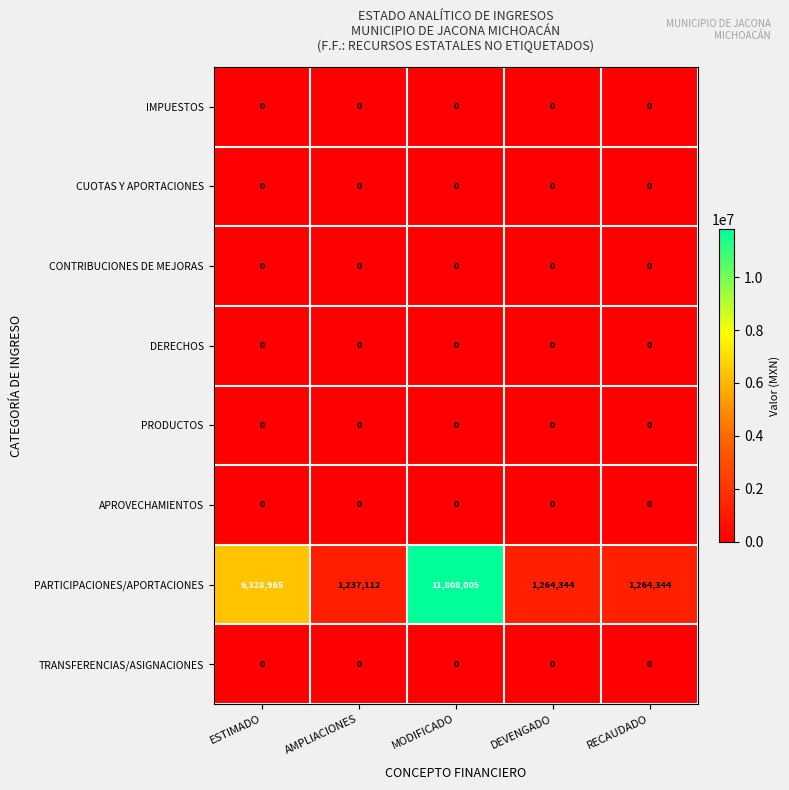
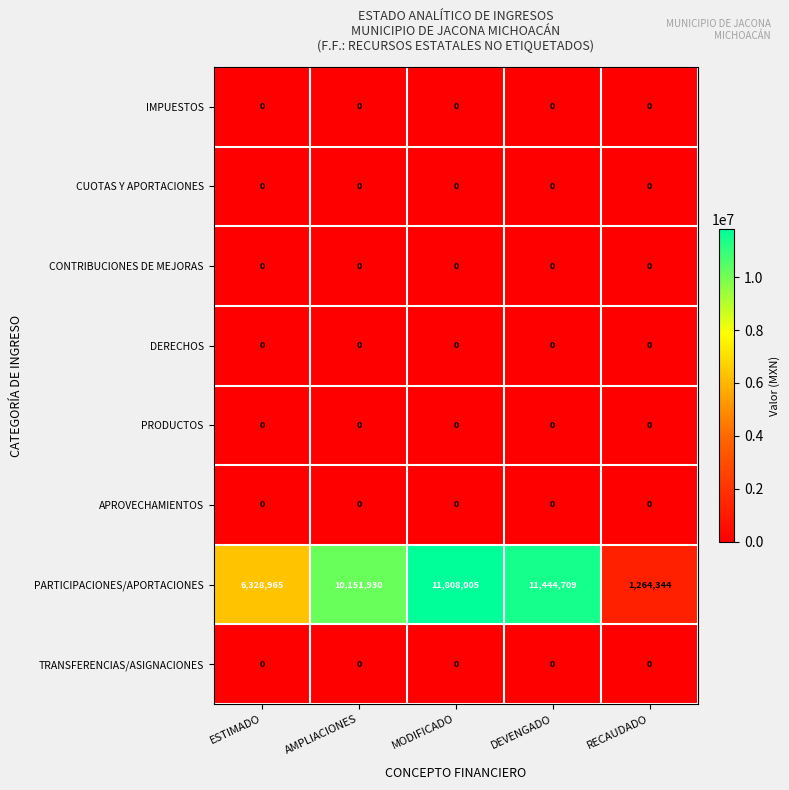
  {
    "IMPUESTOS": {
      "ESTIMADO": "0",
      "AMPLIACIONES": "0",
      "MODIFICADO": "0",
      "DEVENGADO": "0",
      "RECAUDADO": "0"
    },
    "CUOTAS Y APORTACIONES": {
      "ESTIMADO": "0",
      "AMPLIACIONES": "0",
      "MODIFICADO": "0",
      "DEVENGADO": "0",
      "RECAUDADO": "0"
    },
    "CONTRIBUCIONES DE MEJORAS": {
      "ESTIMADO": "0",
      "AMPLIACIONES": "0",
      "MODIFICADO": "0",
      "DEVENGADO": "0",
      "RECAUDADO": "0"
    },
    "DERECHOS": {
      "ESTIMADO": "0",
      "AMPLIACIONES": "0",
      "MODIFICADO": "0",
      "DEVENGADO": "0",
      "RECAUDADO": "0"
    },
    "PRODUCTOS": {
      "ESTIMADO": "0",
      "AMPLIACIONES": "0",
      "MODIFICADO": "0",
      "DEVENGADO": "0",
      "RECAUDADO": "0"
    },
    "APROVECHAMIENTOS": {
      "ESTIMADO": "0",
      "AMPLIACIONES": "0",
      "MODIFICADO": "0",
      "DEVENGADO": "0",
      "RECAUDADO": "0"
    },
    "PARTICIPACIONES/APORTACIONES": {
      "ESTIMADO": "6,328,965",
-     "AMPLIACIONES": "1,237,112",
+     "AMPLIACIONES": "10,151,930",
      "MODIFICADO": "11,808,005",
-     "DEVENGADO": "1,264,344",
+     "DEVENGADO": "11,444,709",
      "RECAUDADO": "1,264,344"
    },
    "TRANSFERENCIAS/ASIGNACIONES": {
      "ESTIMADO": "0",
      "AMPLIACIONES": "0",
      "MODIFICADO": "0",
      "DEVENGADO": "0",
      "RECAUDADO": "0"
    }
  }
